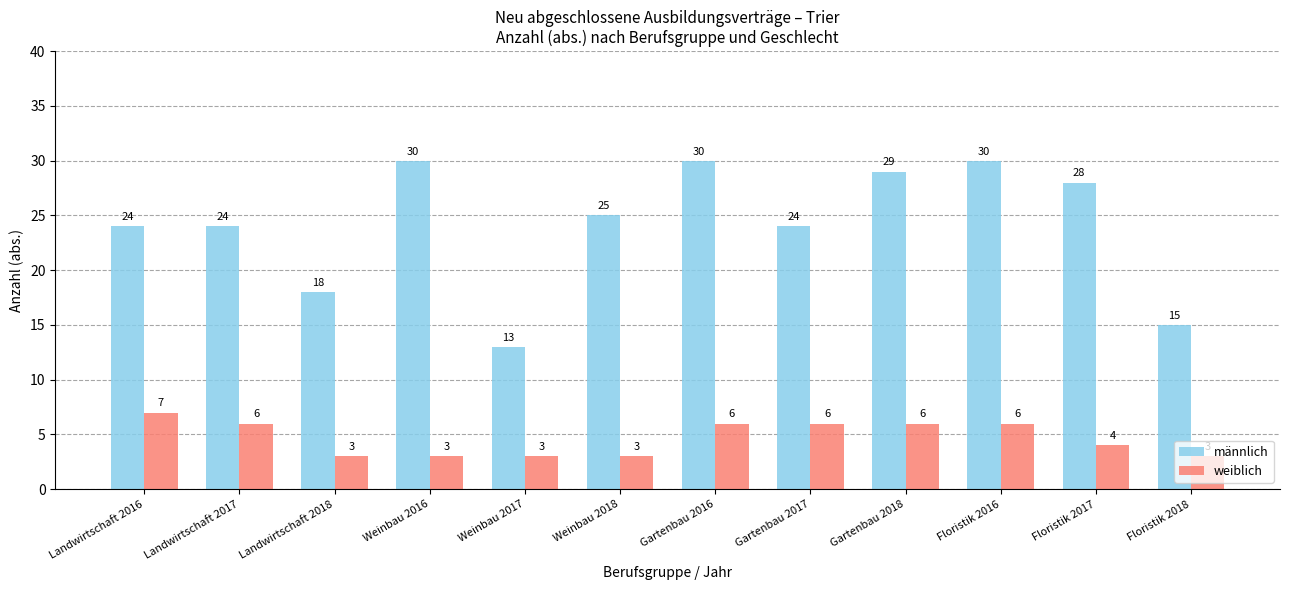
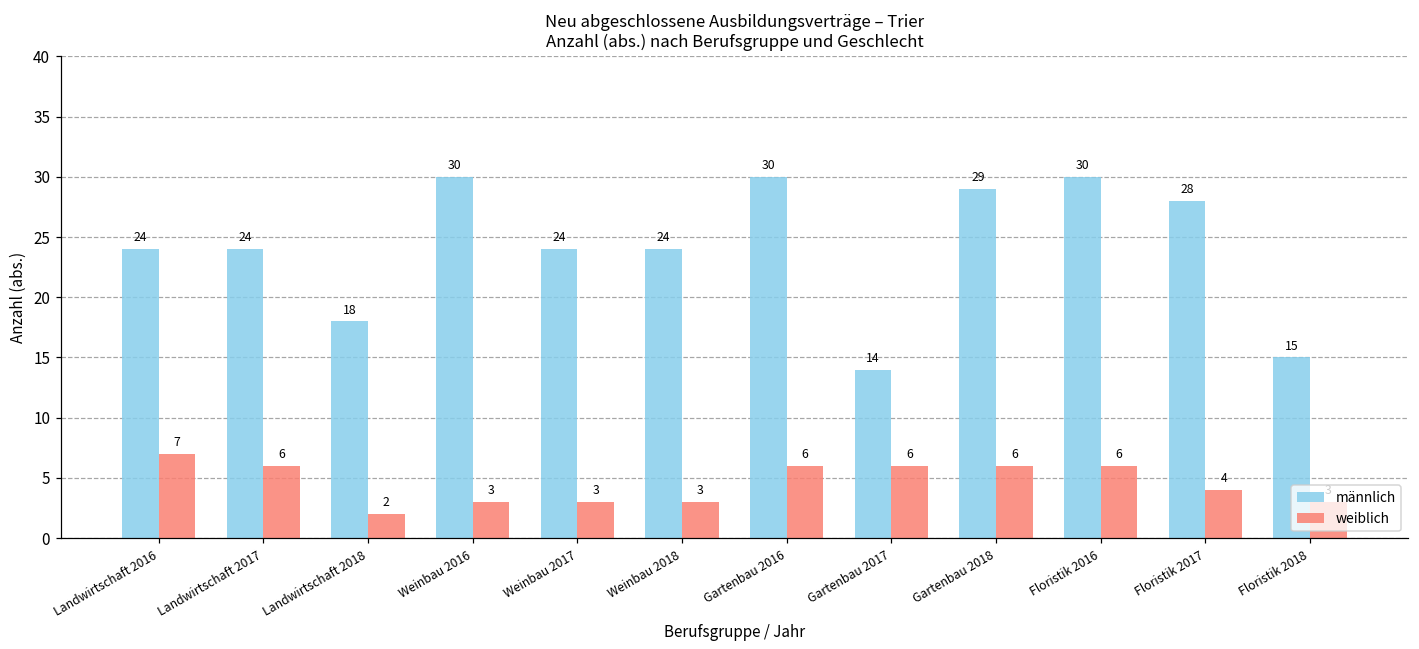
  {
    "männlich": {
      "Landwirtschaft 2016": 24,
      "Landwirtschaft 2017": 24,
      "Landwirtschaft 2018": 18,
      "Weinbau 2016": 30,
-     "Weinbau 2017": 13,
-     "Weinbau 2018": 25,
+     "Weinbau 2017": 24,
+     "Weinbau 2018": 24,
      "Gartenbau 2016": 30,
-     "Gartenbau 2017": 24,
+     "Gartenbau 2017": 14,
      "Gartenbau 2018": 29,
      "Floristik 2016": 30,
      "Floristik 2017": 28,
      "Floristik 2018": 15
    },
    "weiblich": {
      "Landwirtschaft 2016": 7,
      "Landwirtschaft 2017": 6,
-     "Landwirtschaft 2018": 3,
+     "Landwirtschaft 2018": 2,
      "Weinbau 2016": 3,
      "Weinbau 2017": 3,
      "Weinbau 2018": 3,
      "Gartenbau 2016": 6,
      "Gartenbau 2017": 6,
      "Gartenbau 2018": 6,
      "Floristik 2016": 6,
      "Floristik 2017": 4
    }
  }
